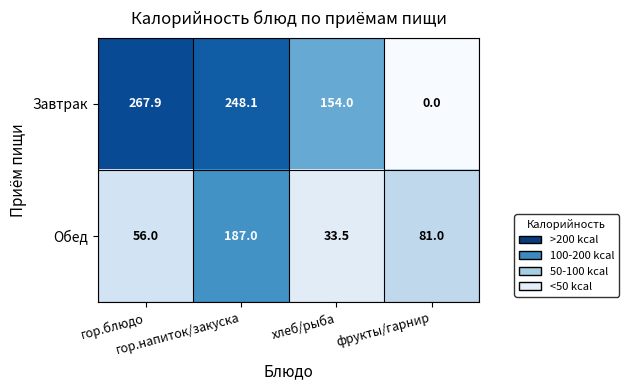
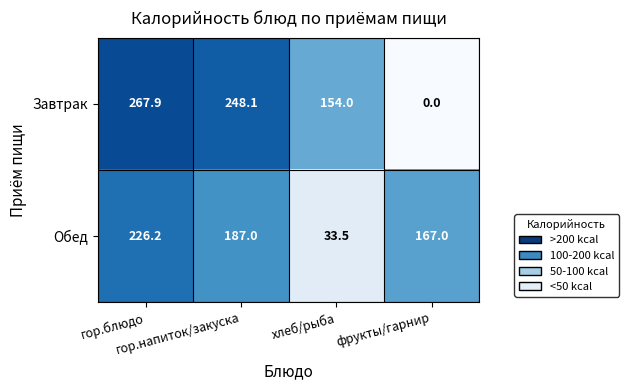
  {
    "Завтрак": {
      "гор.блюдо": 267.9,
      "гор.напиток/закуска": 248.1,
      "хлеб/рыба": 154.0,
      "фрукты/гарнир": 0.0
    },
    "Обед": {
-     "гор.блюдо": 56.0,
+     "гор.блюдо": 226.2,
      "гор.напиток/закуска": 187.0,
      "хлеб/рыба": 33.5,
-     "фрукты/гарнир": 81.0
+     "фрукты/гарнир": 167.0
    }
  }
